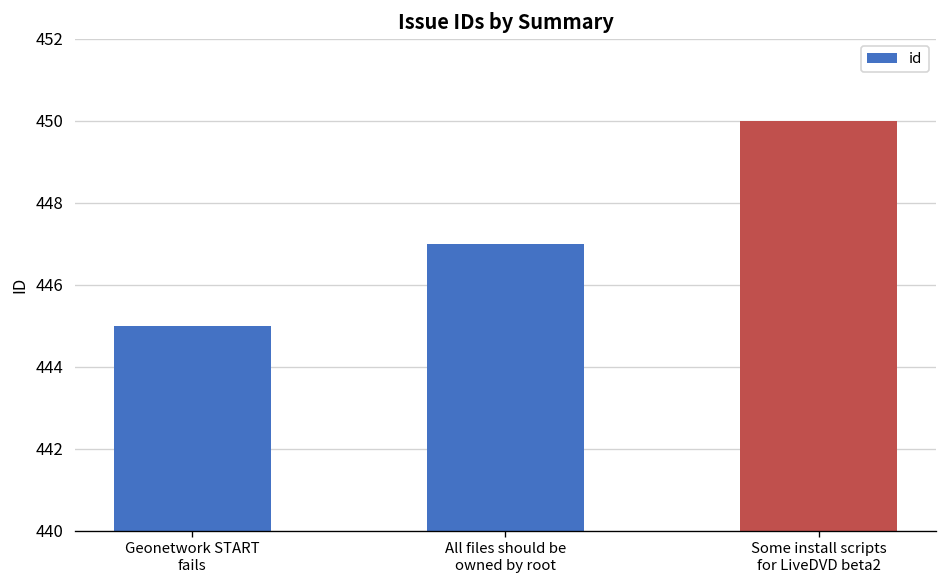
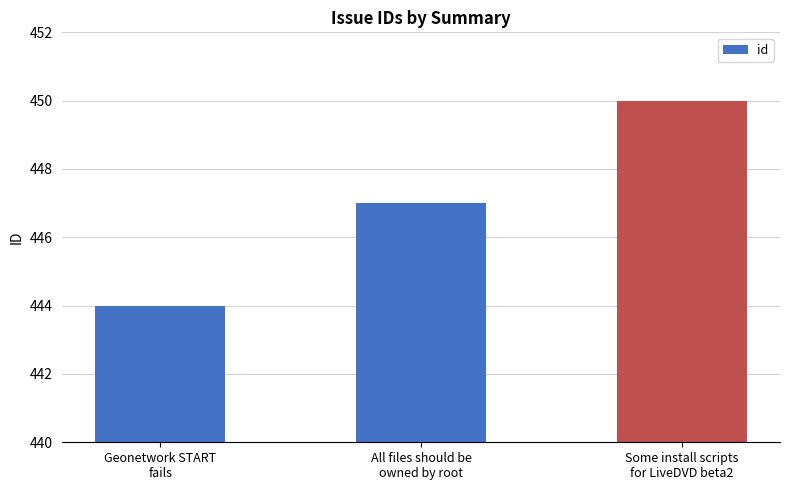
  {
-   "Geonetwork START fails": 445,
+   "Geonetwork START fails": 444,
    "All files should be owned by root": 447,
    "Some install scripts for LiveDVD beta2": 450
  }
